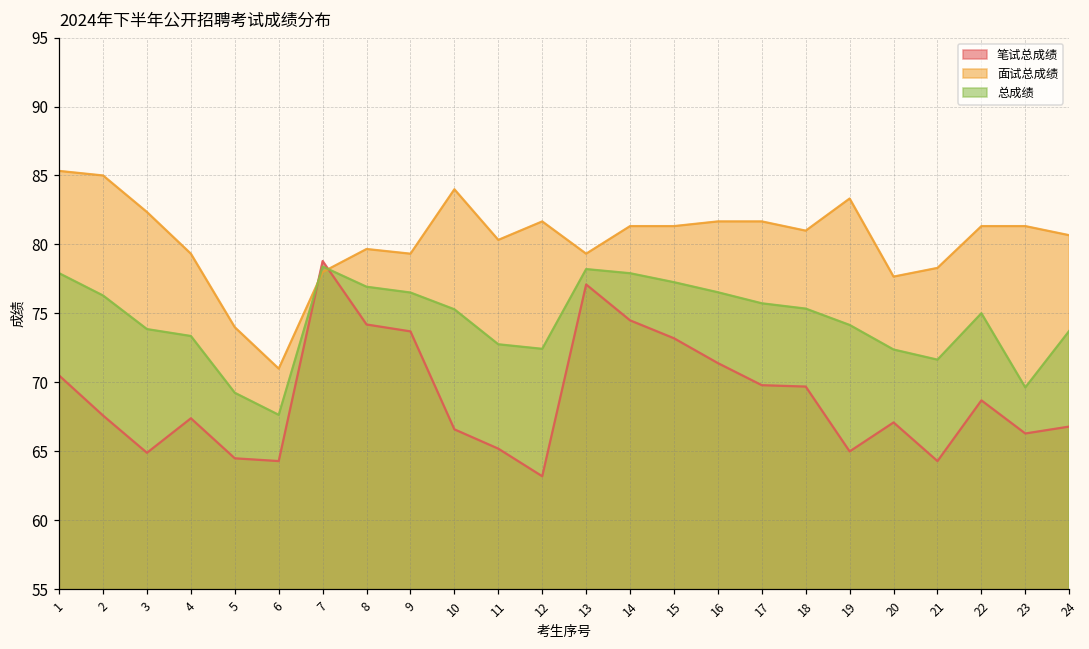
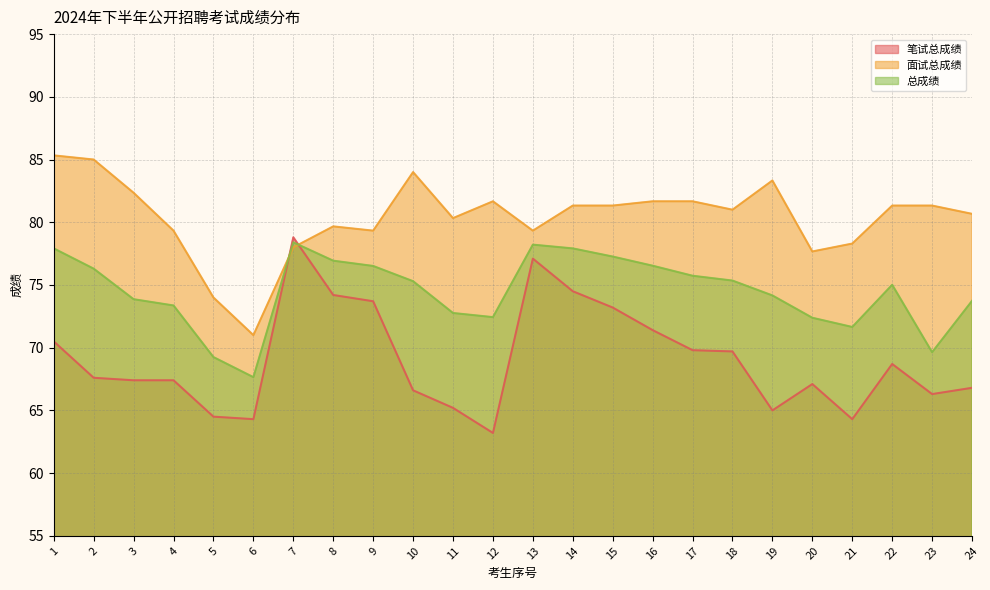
  {
    "笔试总成绩": {
      "1": 70.5,
      "2": 67.6,
-     "3": 64.9,
+     "3": 67.4,
      "4": 67.4,
      "5": 64.5,
      "6": 64.3,
      "7": 78.8,
      "8": 74.2,
      "9": 73.7,
      "10": 66.6,
      "11": 65.2,
      "12": 63.2,
      "13": 77.1,
      "14": 74.5,
      "15": 73.2,
      "16": 71.4,
      "17": 69.8,
      "18": 69.7,
      "19": 65.0,
      "20": 67.1,
      "21": 64.3,
      "22": 68.7,
      "23": 66.3,
      "24": 66.8
    },
    "面试总成绩": {
      "1": 85.3,
      "2": 85.0,
      "3": 82.4,
      "4": 79.3,
      "5": 74.0,
      "6": 71.0,
      "7": 78.0,
      "8": 79.7,
      "9": 79.3,
      "10": 84.0,
      "11": 80.3,
      "12": 81.7,
      "13": 79.3,
      "14": 81.3,
      "15": 81.3,
      "16": 81.7,
      "17": 81.7,
      "18": 81.0,
      "19": 83.3,
      "20": 77.7,
      "21": 78.3,
      "22": 81.3,
      "23": 81.3,
      "24": 80.7
    },
    "总成绩": {
      "1": 77.9,
      "2": 76.3,
      "3": 73.9,
      "4": 73.4,
      "5": 69.3,
      "6": 67.7,
      "7": 78.4,
      "8": 76.9,
      "9": 76.5,
      "10": 75.3,
      "11": 72.8,
      "12": 72.4,
      "13": 78.2,
      "14": 77.9,
      "15": 77.3,
      "16": 76.5,
      "17": 75.7,
      "18": 75.4,
      "19": 74.2,
      "20": 72.4,
      "21": 71.7,
      "22": 75.0,
      "23": 69.6,
      "24": 73.7
    }
  }
